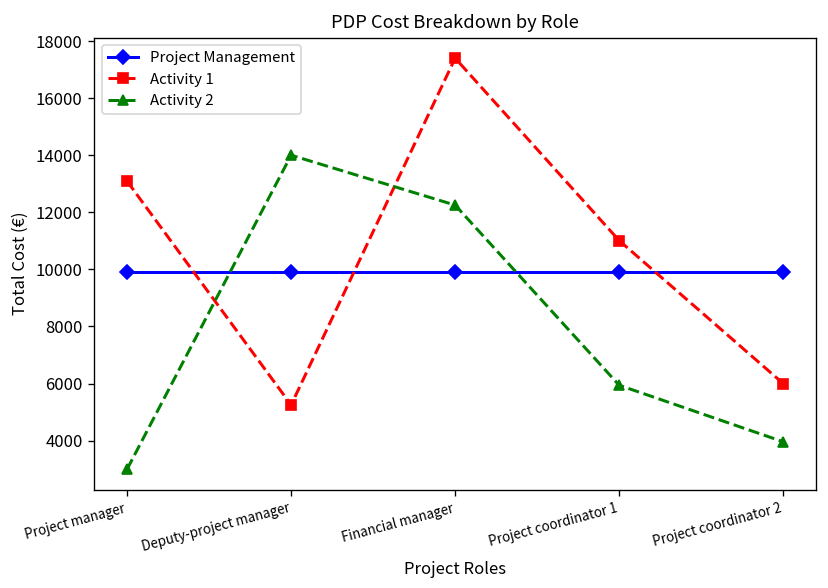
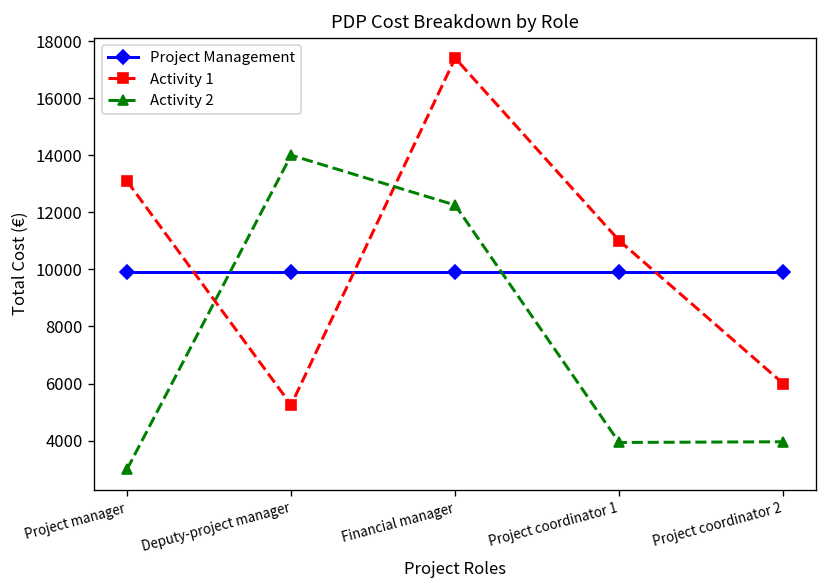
  {
    "Project Management": {
      "Project manager": 9900,
      "Deputy-project manager": 9900,
      "Financial manager": 9900,
      "Project coordinator 1": 9900,
      "Project coordinator 2": 9900
    },
    "Activity 1": {
      "Project manager": 13100,
      "Deputy-project manager": 5300,
      "Financial manager": 17400,
      "Project coordinator 1": 11000,
      "Project coordinator 2": 6000
    },
    "Activity 2": {
      "Project manager": 3000,
      "Deputy-project manager": 14000,
      "Financial manager": 12300,
-     "Project coordinator 1": 5900,
+     "Project coordinator 1": 3900,
      "Project coordinator 2": 4000
    }
  }
